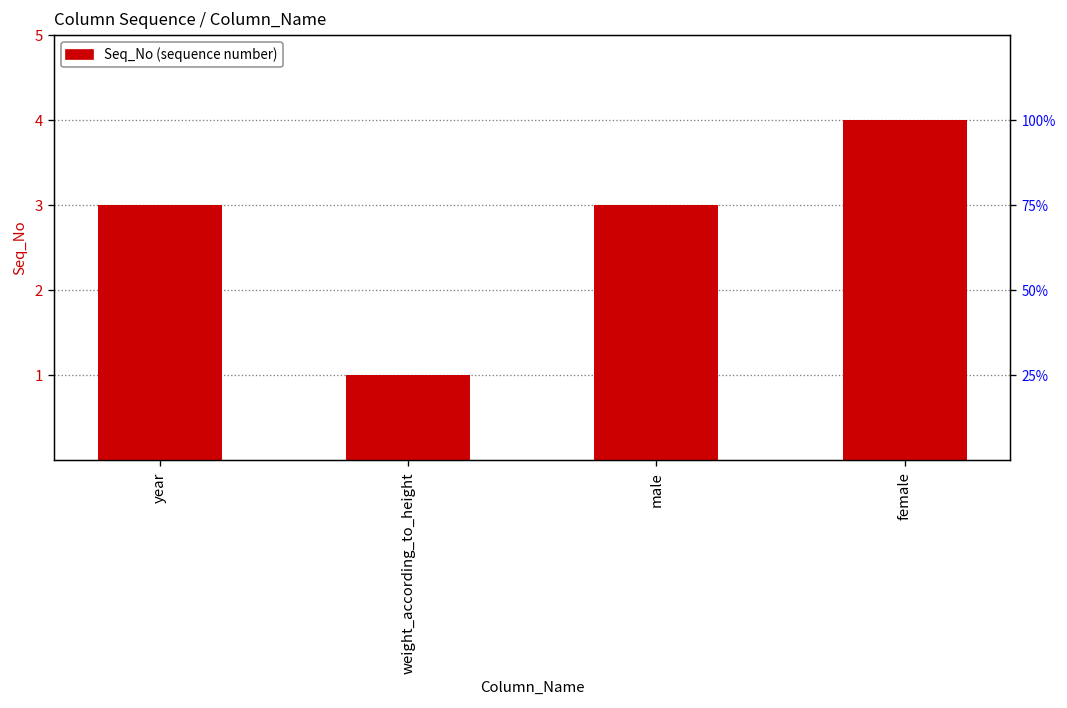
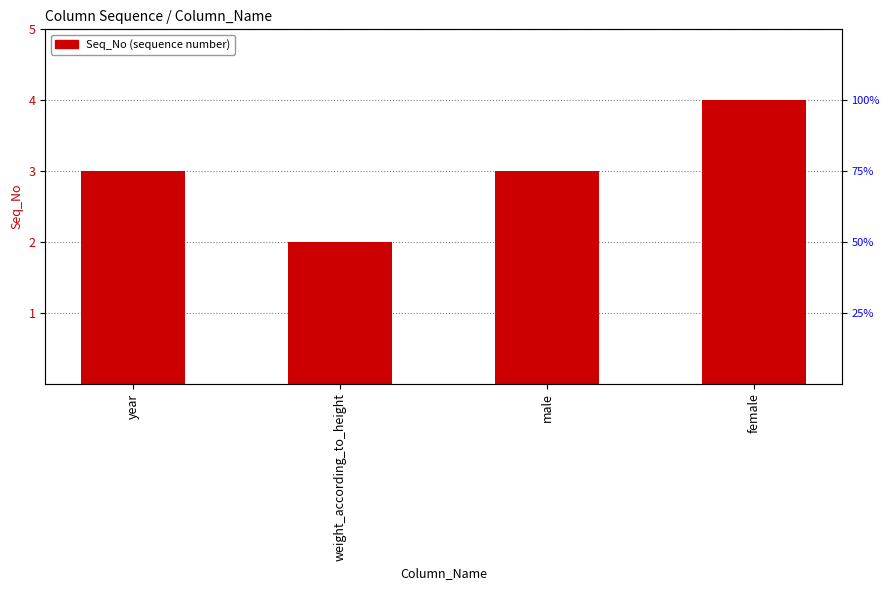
  {
    "year": 3,
-   "weight_according_to_height": 1,
+   "weight_according_to_height": 2,
    "male": 3,
    "female": 4
  }
